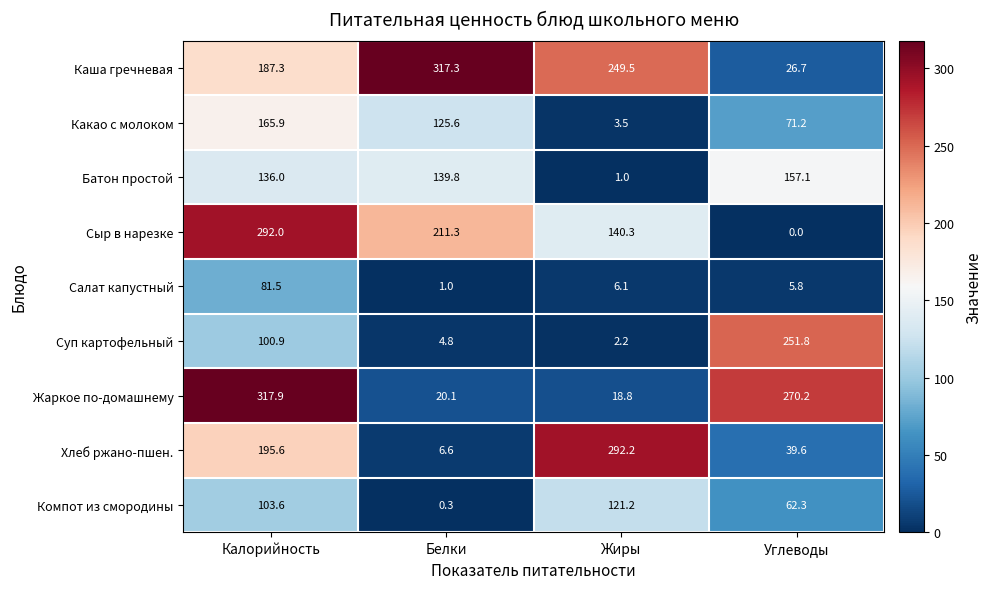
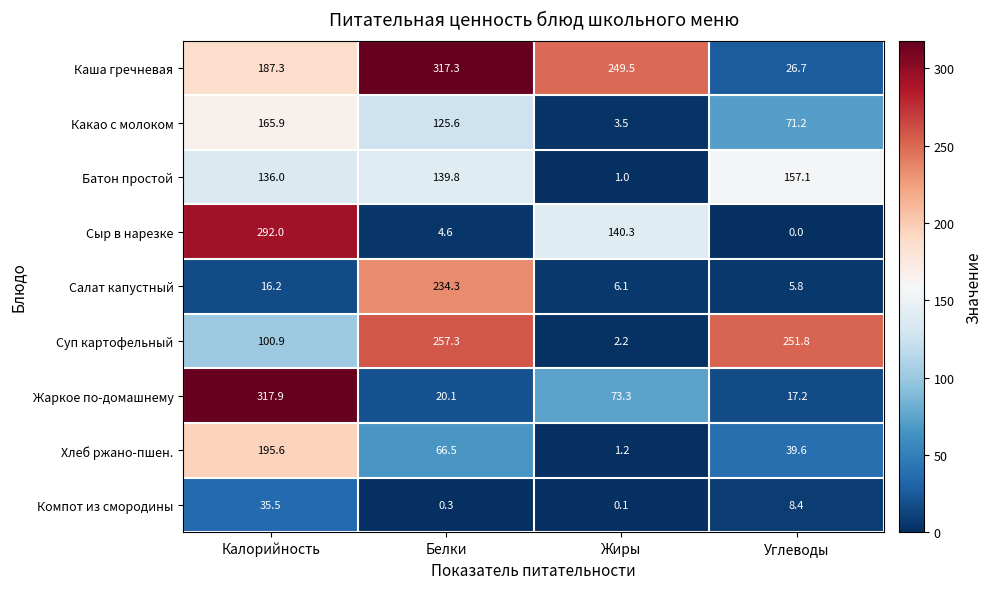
  {
    "Каша гречневая": {
      "Калорийность": 187.3,
      "Белки": 317.3,
      "Жиры": 249.5,
      "Углеводы": 26.7
    },
    "Какао с молоком": {
      "Калорийность": 165.9,
      "Белки": 125.6,
      "Жиры": 3.5,
      "Углеводы": 71.2
    },
    "Батон простой": {
      "Калорийность": 136.0,
      "Белки": 139.8,
      "Жиры": 1.0,
      "Углеводы": 157.1
    },
    "Сыр в нарезке": {
      "Калорийность": 292.0,
-     "Белки": 211.3,
+     "Белки": 4.6,
      "Жиры": 140.3,
      "Углеводы": 0.0
    },
    "Салат капустный": {
-     "Калорийность": 81.5,
-     "Белки": 1.0,
+     "Калорийность": 16.2,
+     "Белки": 234.3,
      "Жиры": 6.1,
      "Углеводы": 5.8
    },
    "Суп картофельный": {
      "Калорийность": 100.9,
-     "Белки": 4.8,
+     "Белки": 257.3,
      "Жиры": 2.2,
      "Углеводы": 251.8
    },
    "Жаркое по-домашнему": {
      "Калорийность": 317.9,
      "Белки": 20.1,
-     "Жиры": 18.8,
-     "Углеводы": 270.2
+     "Жиры": 73.3,
+     "Углеводы": 17.2
    },
    "Хлеб ржано-пшен.": {
      "Калорийность": 195.6,
-     "Белки": 6.6,
-     "Жиры": 292.2,
+     "Белки": 66.5,
+     "Жиры": 1.2,
      "Углеводы": 39.6
    },
    "Компот из смородины": {
-     "Калорийность": 103.6,
+     "Калорийность": 35.5,
      "Белки": 0.3,
-     "Жиры": 121.2,
-     "Углеводы": 62.3
+     "Жиры": 0.1,
+     "Углеводы": 8.4
    }
  }
